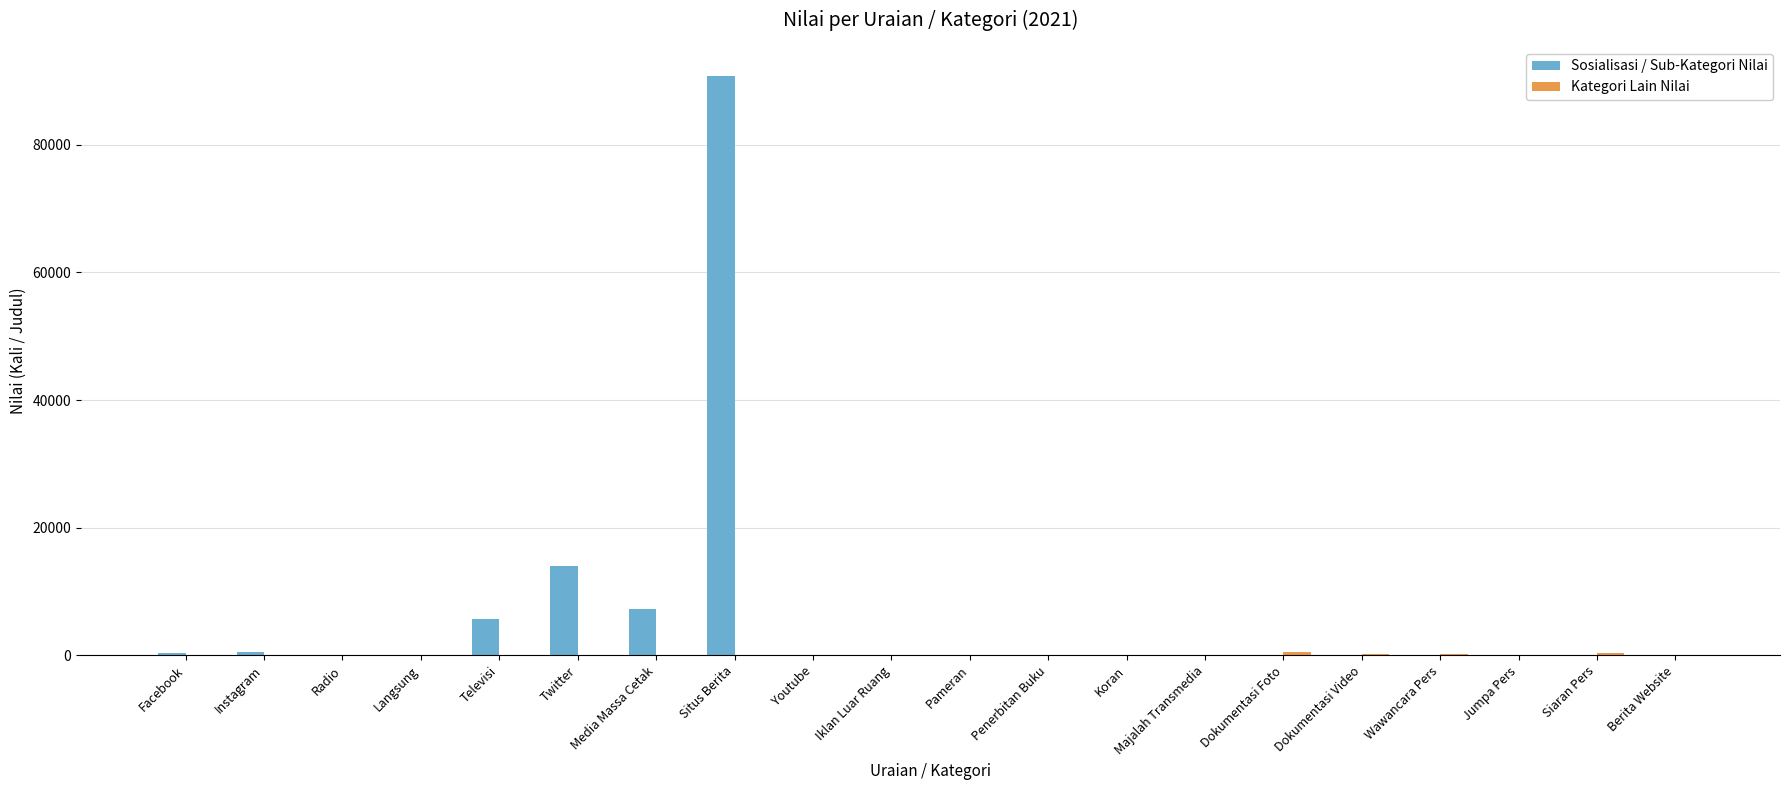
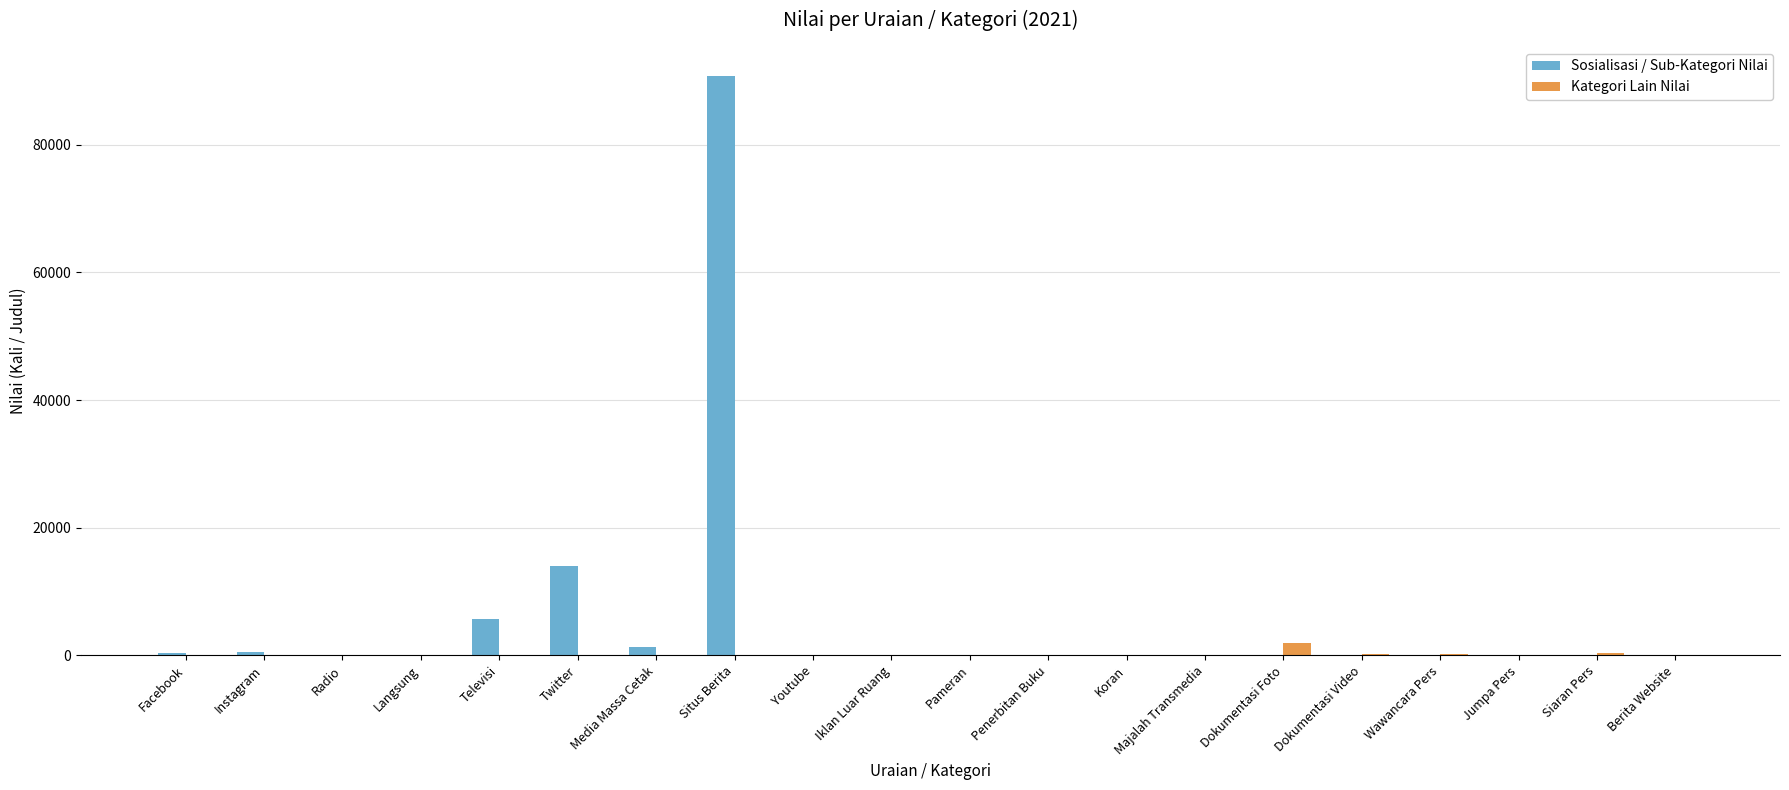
  {
    "Sosialisasi / Sub-Kategori Nilai": {
      "Instagram": 0,
      "Televisi": 6000,
      "Twitter": 14000,
-     "Media Massa Cetak": 7000,
+     "Media Massa Cetak": 1000,
      "Situs Berita": 91000,
      "Iklan Luar Ruang": 0,
      "Pameran": 0,
      "Penerbitan Buku": 0,
      "Koran": 0,
      "Majalah Transmedia": 0,
      "Dokumentasi Foto": 0,
      "Dokumentasi Video": 0,
      "Wawancara Pers": 0,
      "Jumpa Pers": 0,
      "Siaran Pers": 0,
      "Berita Website": 0
    },
    "Kategori Lain Nilai": {
      "Facebook": 0,
      "Instagram": 0,
      "Radio": 0,
      "Langsung": 0,
      "Televisi": 0,
      "Twitter": 0,
      "Media Massa Cetak": 0,
      "Situs Berita": 0,
      "Youtube": 0,
      "Iklan Luar Ruang": 0,
-     "Dokumentasi Foto": 1000
+     "Dokumentasi Foto": 2000
    }
  }
